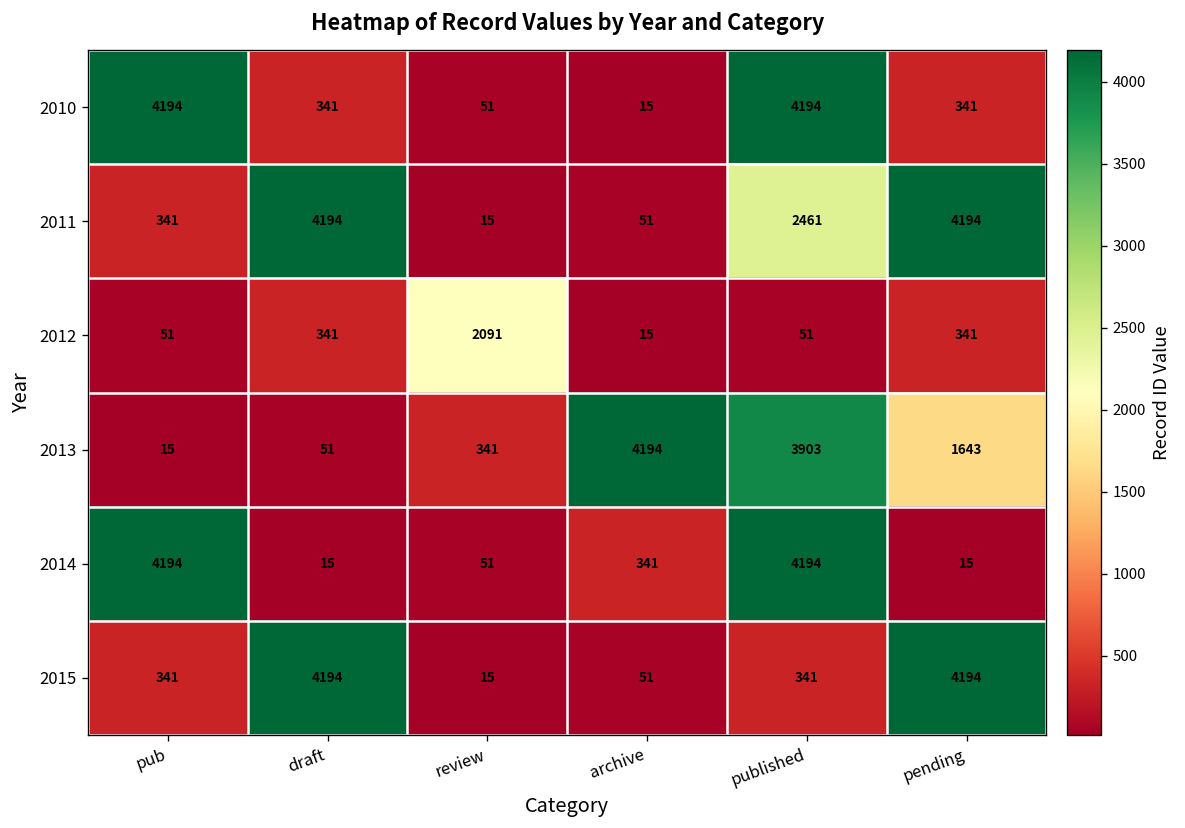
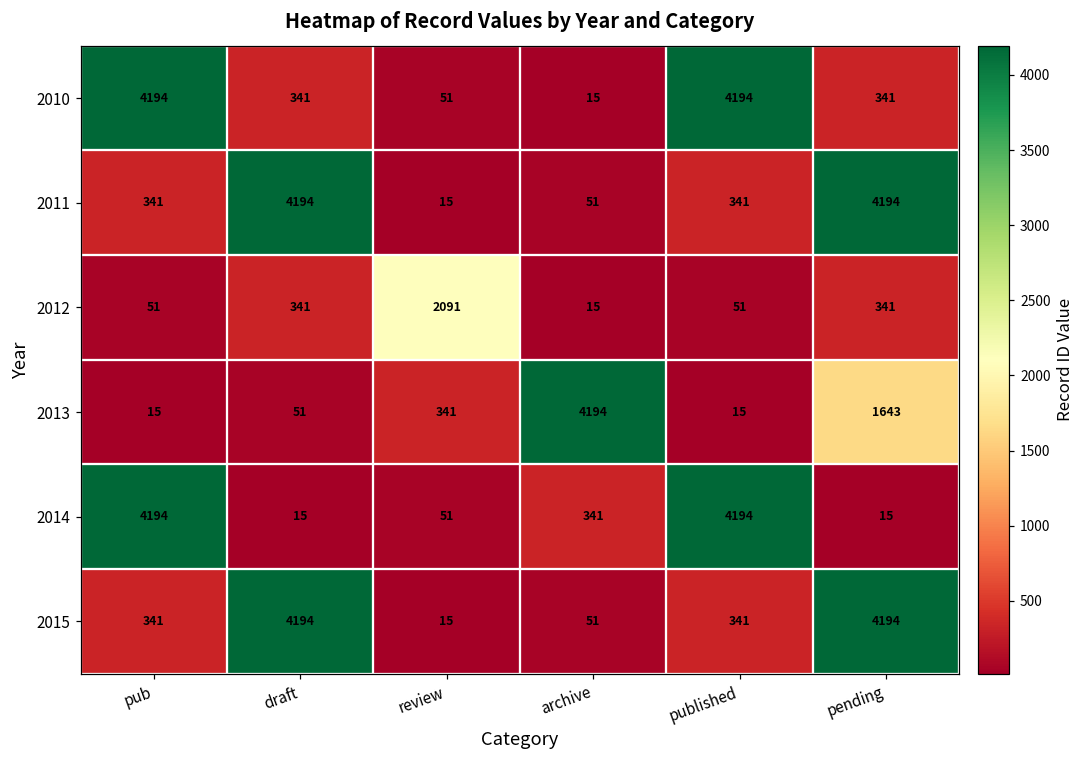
  {
    "2010": {
      "pub": 4194,
      "draft": 341,
      "review": 51,
      "archive": 15,
      "published": 4194,
      "pending": 341
    },
    "2011": {
      "pub": 341,
      "draft": 4194,
      "review": 15,
      "archive": 51,
-     "published": 2461,
+     "published": 341,
      "pending": 4194
    },
    "2012": {
      "pub": 51,
      "draft": 341,
      "review": 2091,
      "archive": 15,
      "published": 51,
      "pending": 341
    },
    "2013": {
      "pub": 15,
      "draft": 51,
      "review": 341,
      "archive": 4194,
-     "published": 3903,
+     "published": 15,
      "pending": 1643
    },
    "2014": {
      "pub": 4194,
      "draft": 15,
      "review": 51,
      "archive": 341,
      "published": 4194,
      "pending": 15
    },
    "2015": {
      "pub": 341,
      "draft": 4194,
      "review": 15,
      "archive": 51,
      "published": 341,
      "pending": 4194
    }
  }
